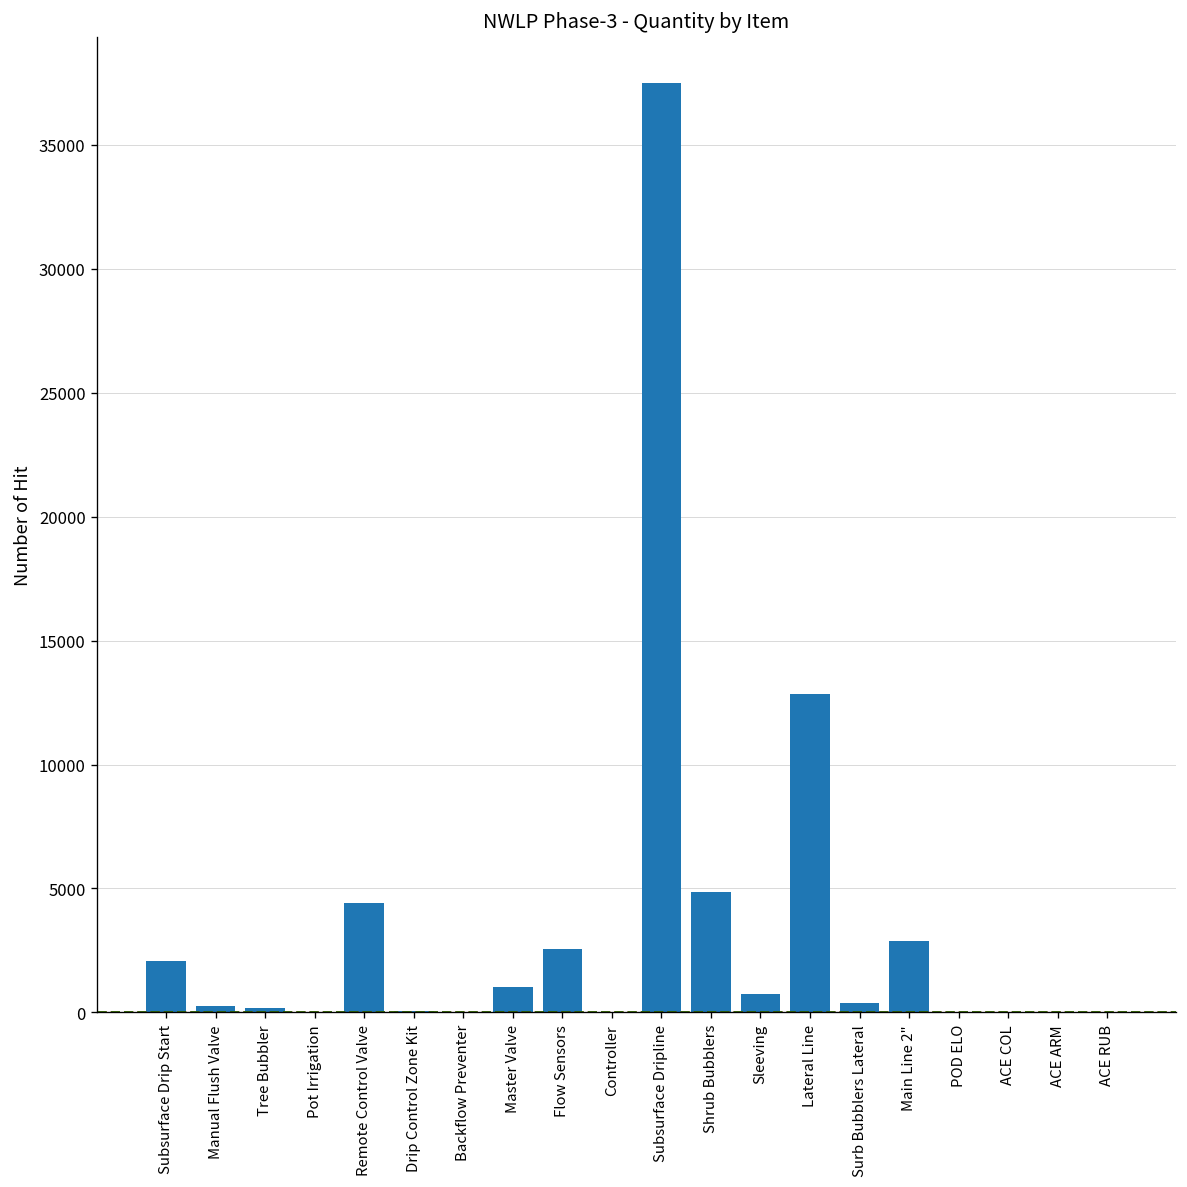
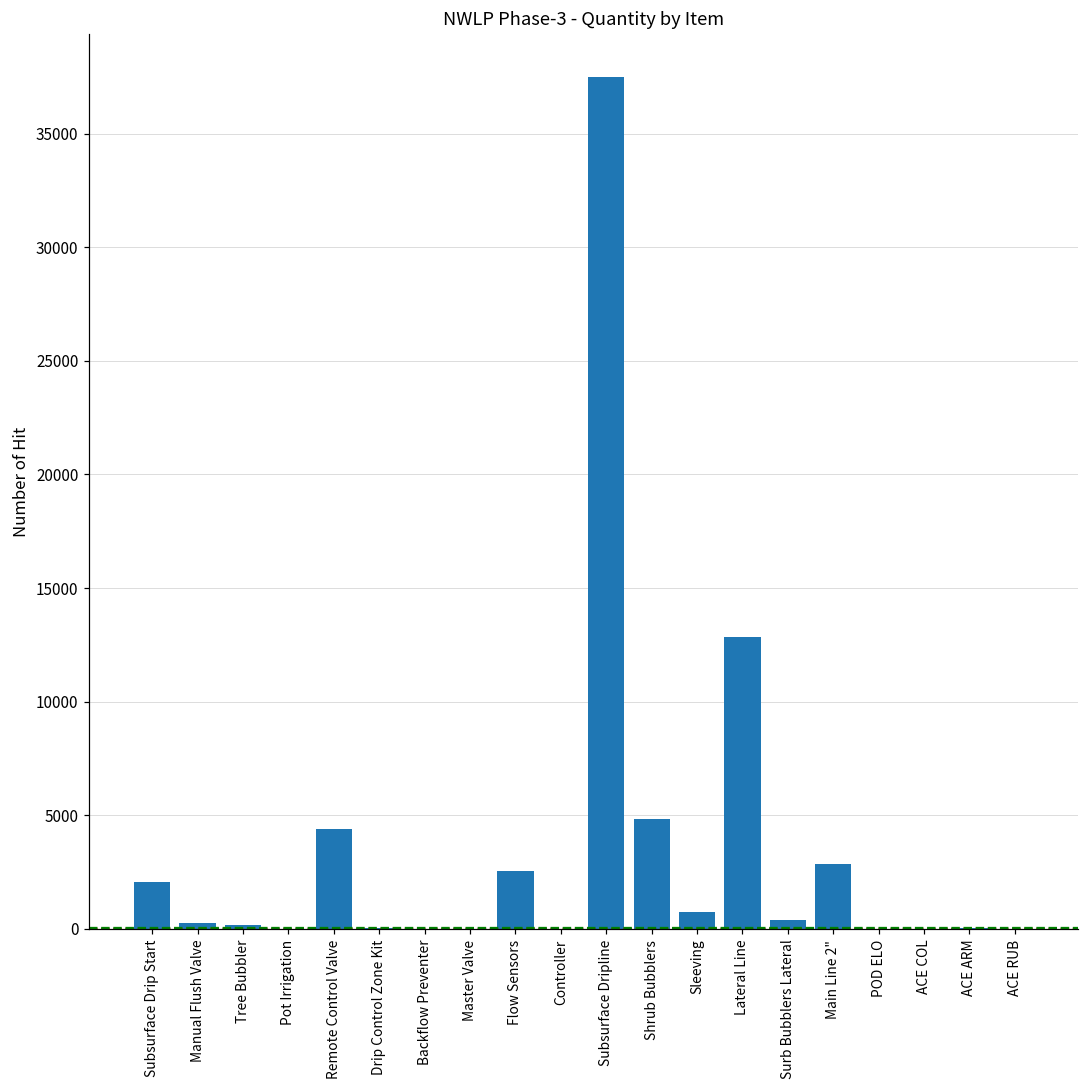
  {
    "Subsurface Drip Start": 2100,
    "Manual Flush Valve": 300,
    "Tree Bubbler": 200,
    "Remote Control Valve": 4400,
-   "Master Valve": 1000,
+   "Master Valve": 0,
    "Flow Sensors": 2600,
    "Subsurface Dripline": 37500,
    "Shrub Bubblers": 4900,
    "Sleeving": 700,
    "Lateral Line": 12800,
    "Surb Bubblers Lateral": 400,
    "Main Line 2\"": 2900
  }
